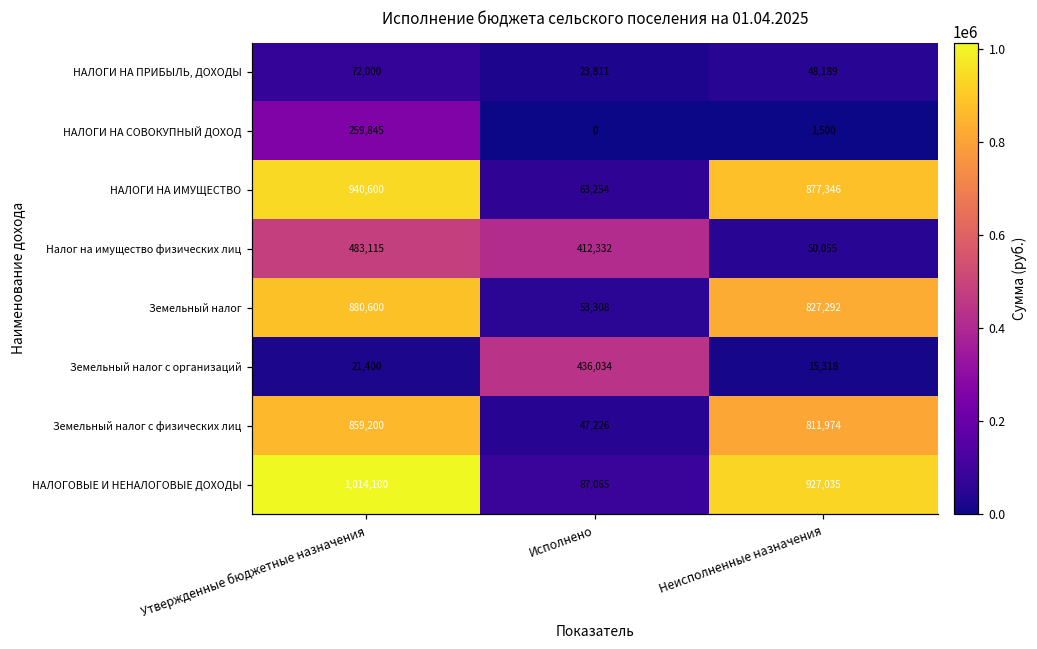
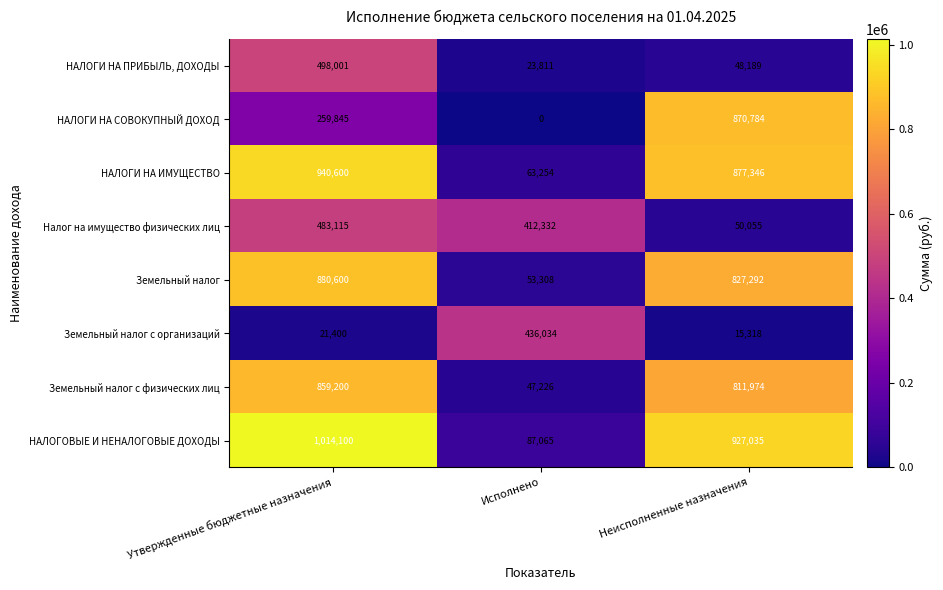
  {
    "НАЛОГИ НА ПРИБЫЛЬ, ДОХОДЫ": {
-     "Утвержденные бюджетные назначения": "72,000",
+     "Утвержденные бюджетные назначения": "498,001",
      "Исполнено": "23,811",
      "Неисполненные назначения": "48,189"
    },
    "НАЛОГИ НА СОВОКУПНЫЙ ДОХОД": {
      "Утвержденные бюджетные назначения": "259,845",
      "Исполнено": "0",
-     "Неисполненные назначения": "1,500"
+     "Неисполненные назначения": "870,784"
    },
    "НАЛОГИ НА ИМУЩЕСТВО": {
      "Утвержденные бюджетные назначения": "940,600",
      "Исполнено": "63,254",
      "Неисполненные назначения": "877,346"
    },
    "Налог на имущество физических лиц": {
      "Утвержденные бюджетные назначения": "483,115",
      "Исполнено": "412,332",
      "Неисполненные назначения": "50,055"
    },
    "Земельный налог": {
      "Утвержденные бюджетные назначения": "880,600",
      "Исполнено": "53,308",
      "Неисполненные назначения": "827,292"
    },
    "Земельный налог с организаций": {
      "Утвержденные бюджетные назначения": "21,400",
      "Исполнено": "436,034",
      "Неисполненные назначения": "15,318"
    },
    "Земельный налог с физических лиц": {
      "Утвержденные бюджетные назначения": "859,200",
      "Исполнено": "47,226",
      "Неисполненные назначения": "811,974"
    },
    "НАЛОГОВЫЕ И НЕНАЛОГОВЫЕ ДОХОДЫ": {
      "Утвержденные бюджетные назначения": "1,014,100",
      "Исполнено": "87,065",
      "Неисполненные назначения": "927,035"
    }
  }
